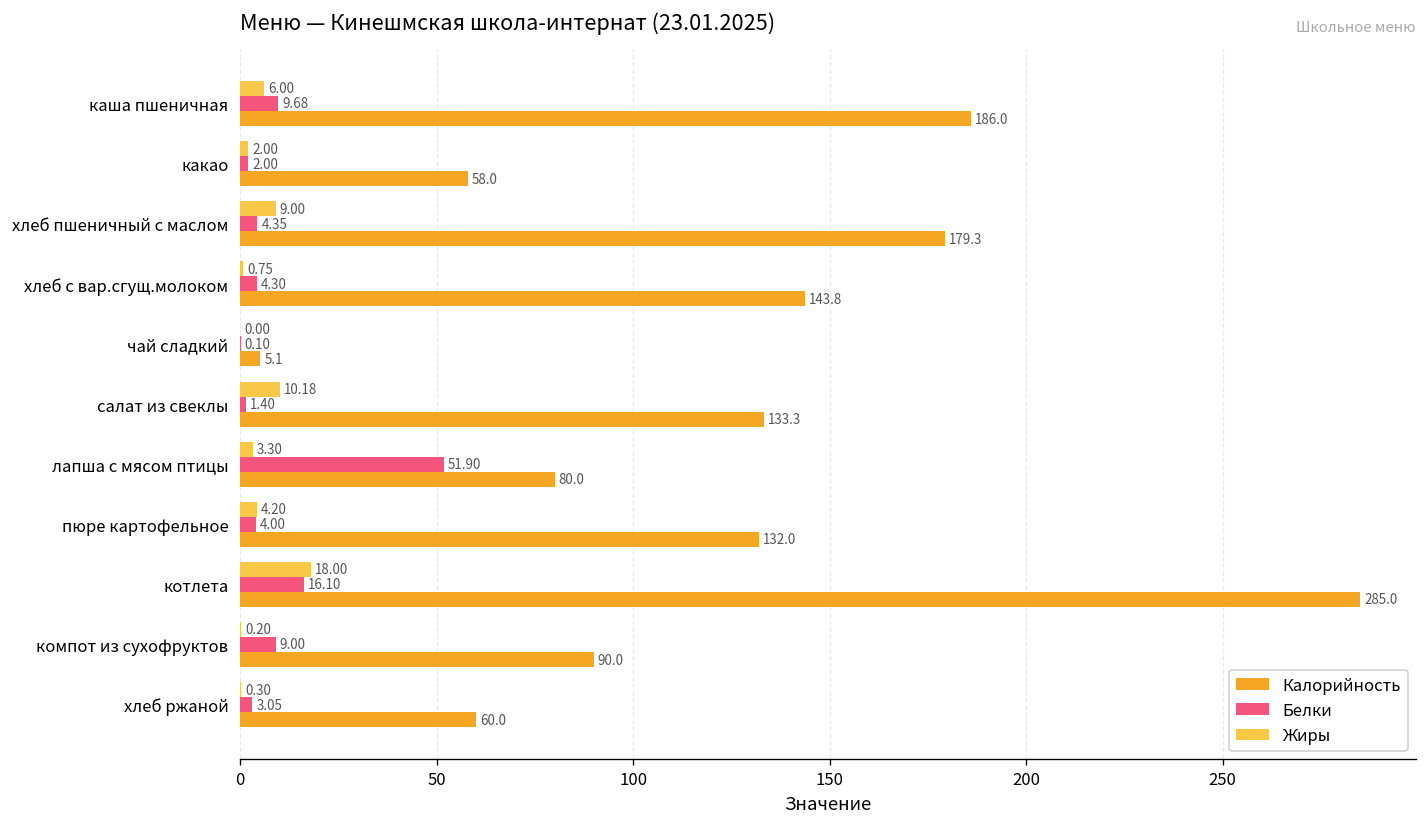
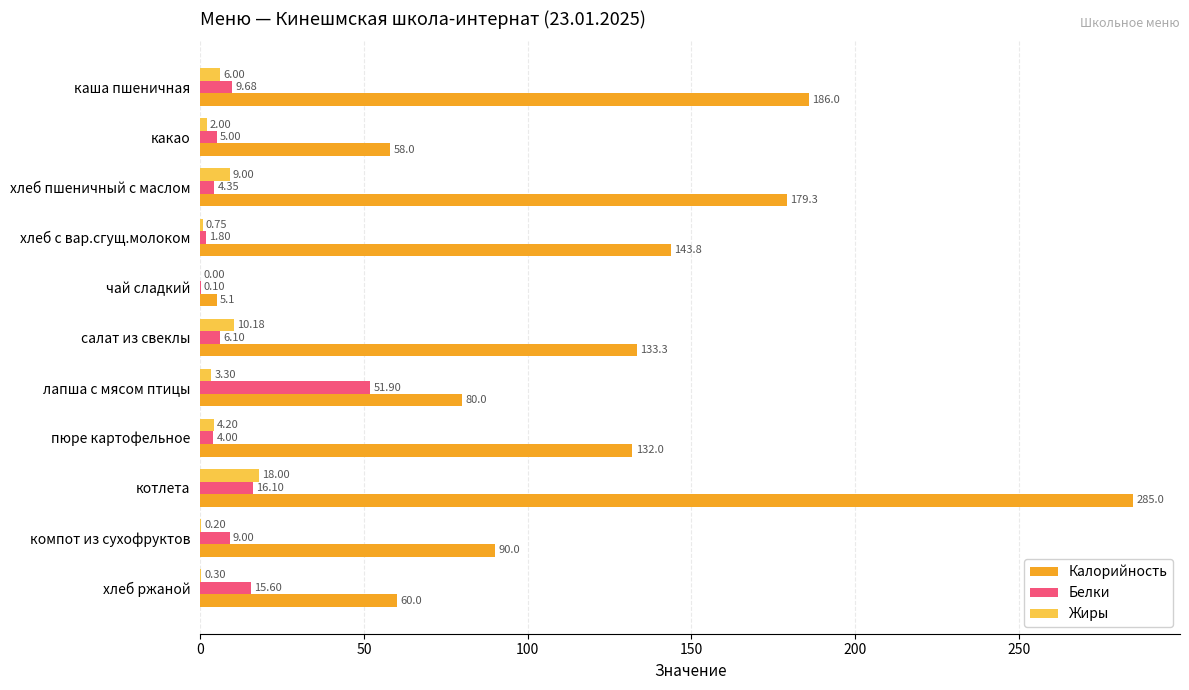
  {
    "Белки": {
      "каша пшеничная": 9.68,
-     "какао": 2.00,
+     "какао": 5.00,
      "хлеб пшеничный с маслом": 4.35,
-     "хлеб с вар.сгущ.молоком": 4.30,
+     "хлеб с вар.сгущ.молоком": 1.80,
      "чай сладкий": 0.10,
-     "салат из свеклы": 1.40,
+     "салат из свеклы": 6.10,
      "лапша с мясом птицы": 51.90,
      "пюре картофельное": 4.00,
      "котлета": 16.10,
      "компот из сухофруктов": 9.00,
-     "хлеб ржаной": 3.05
+     "хлеб ржаной": 15.60
    }
  }
